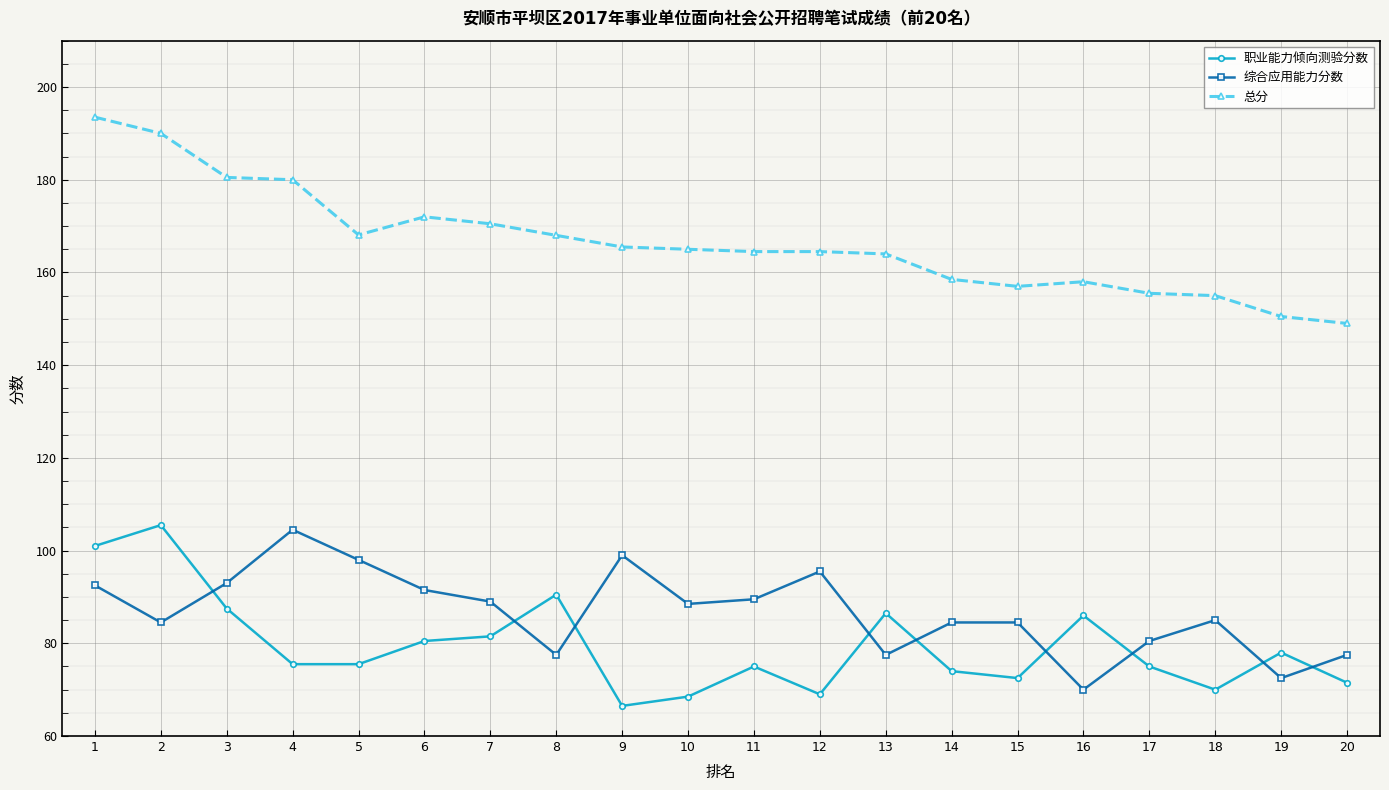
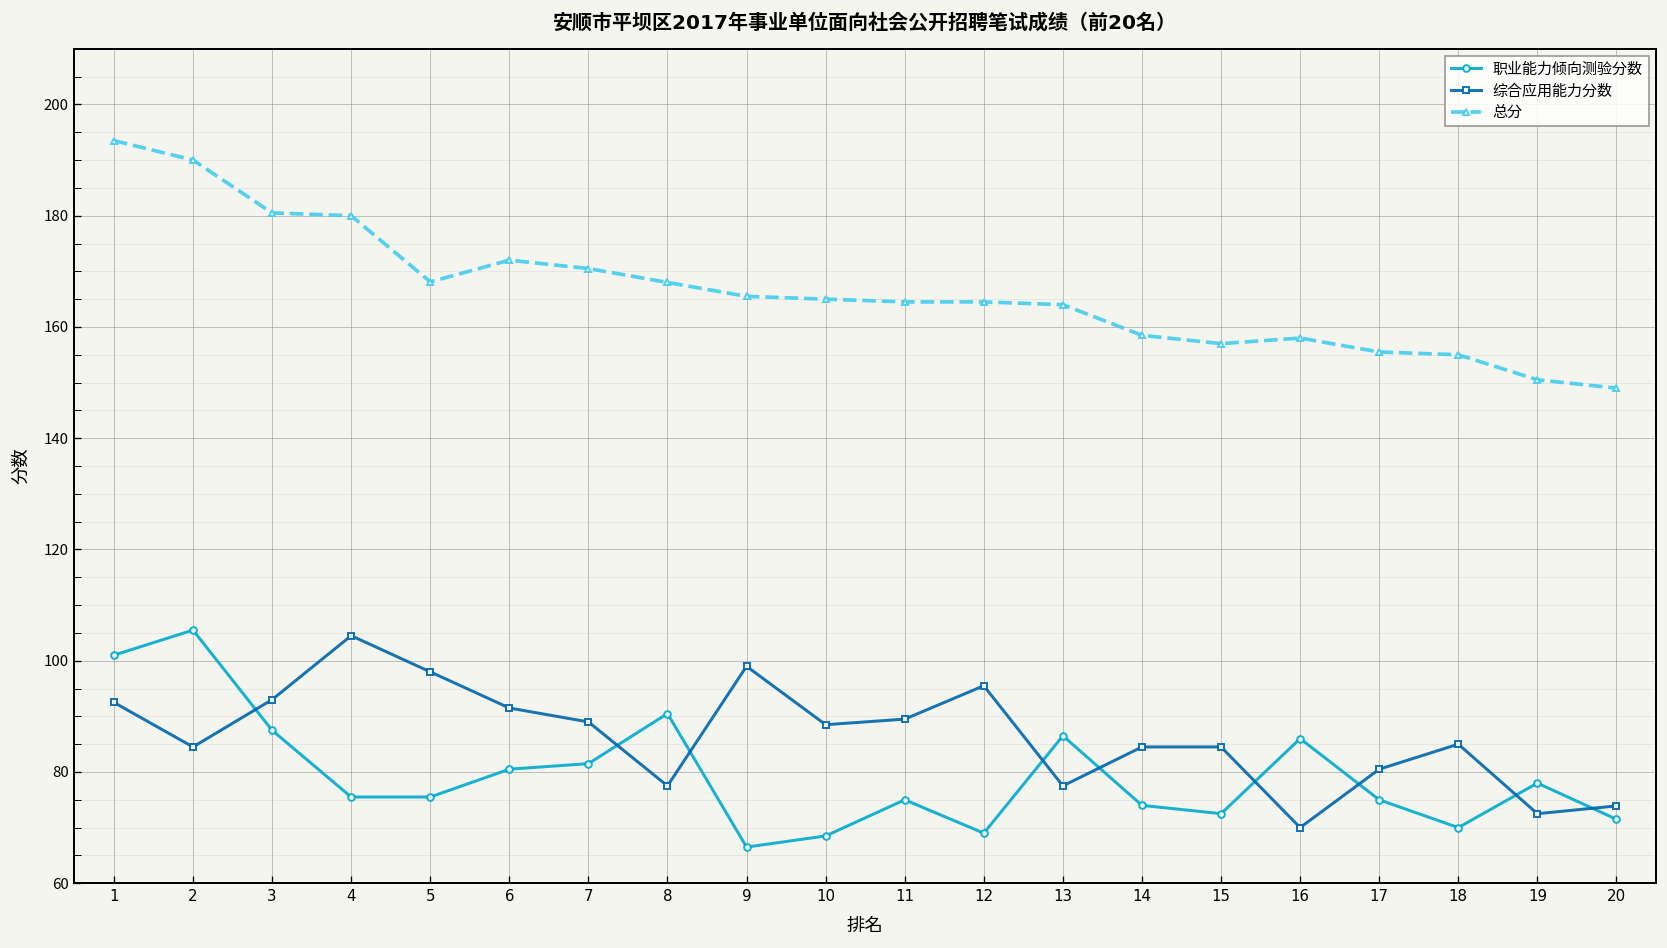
  {
    "职业能力倾向测验分数": {
      "1": 101,
      "2": 106,
      "3": 88,
      "4": 76,
      "5": 76,
      "6": 81,
      "7": 82,
      "8": 91,
      "9": 67,
      "10": 69,
      "11": 75,
      "12": 69,
      "13": 87,
      "14": 74,
      "15": 73,
      "16": 86,
      "17": 75,
      "18": 70,
      "19": 78,
      "20": 72
    },
    "综合应用能力分数": {
      "1": 93,
      "2": 85,
      "3": 93,
      "4": 105,
      "5": 98,
      "6": 92,
      "7": 89,
      "8": 78,
      "9": 99,
      "10": 89,
      "11": 90,
      "12": 96,
      "13": 78,
      "14": 85,
      "15": 85,
      "16": 70,
      "17": 81,
      "18": 85,
      "19": 73,
-     "20": 78
+     "20": 74
    },
    "总分": {
      "1": 194,
      "2": 190,
      "3": 181,
      "4": 180,
      "5": 168,
      "6": 172,
      "7": 171,
      "8": 168,
      "9": 166,
      "10": 165,
      "11": 165,
      "12": 165,
      "13": 164,
      "14": 159,
      "15": 157,
      "16": 158,
      "17": 156,
      "18": 155,
      "19": 151,
      "20": 149
    }
  }
